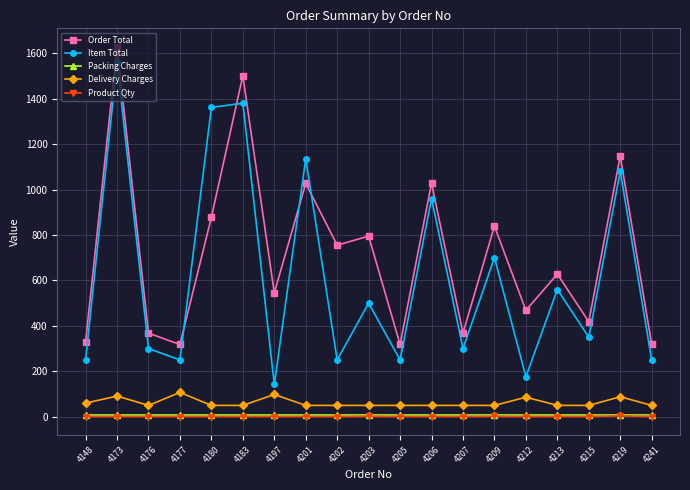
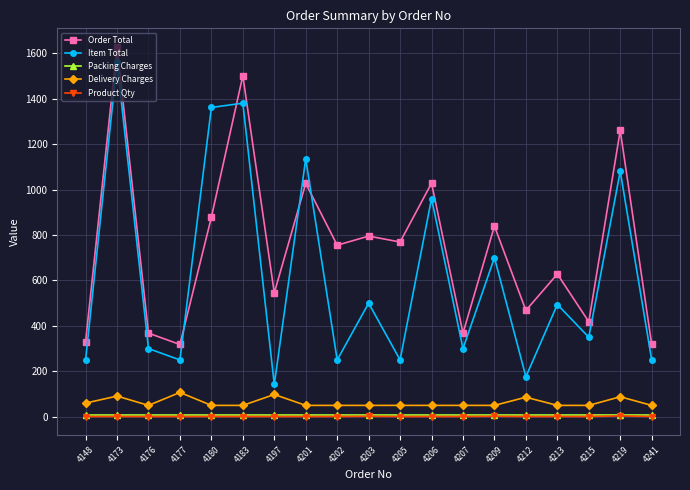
  {
    "Order Total": {
      "4148": 330,
      "4176": 370,
      "4177": 320,
      "4180": 880,
      "4183": 1500,
      "4197": 550,
      "4201": 1030,
      "4202": 760,
      "4203": 800,
-     "4205": 320,
+     "4205": 770,
      "4206": 1030,
      "4207": 370,
      "4209": 840,
      "4212": 470,
      "4213": 630,
      "4215": 420,
-     "4219": 1150,
+     "4219": 1260,
      "4241": 320
    },
    "Item Total": {
      "4148": 250,
      "4176": 300,
      "4177": 250,
      "4180": 1360,
      "4183": 1380,
      "4197": 140,
      "4201": 1140,
      "4202": 250,
      "4203": 500,
      "4205": 250,
      "4206": 960,
      "4207": 300,
      "4209": 700,
      "4212": 180,
-     "4213": 560,
+     "4213": 490,
      "4215": 350,
      "4219": 1080,
      "4241": 250
    },
    "Delivery Charges": {
      "4148": 60,
      "4173": 90,
      "4176": 50,
      "4177": 110,
      "4180": 50,
      "4183": 50,
      "4197": 100,
      "4201": 50,
      "4202": 50,
      "4203": 50,
      "4205": 50,
      "4206": 50,
      "4207": 50,
      "4209": 50,
      "4212": 90,
      "4213": 50,
      "4215": 50,
      "4219": 90,
      "4241": 50
    }
  }
